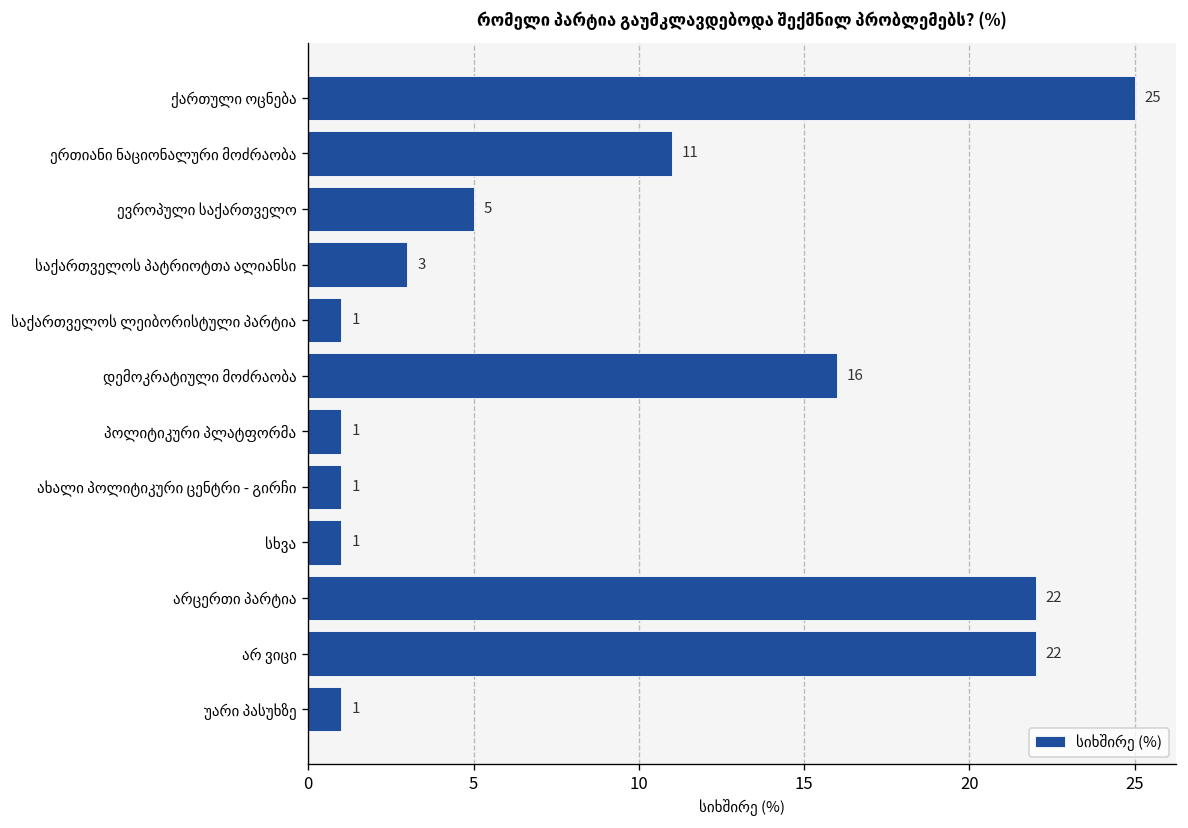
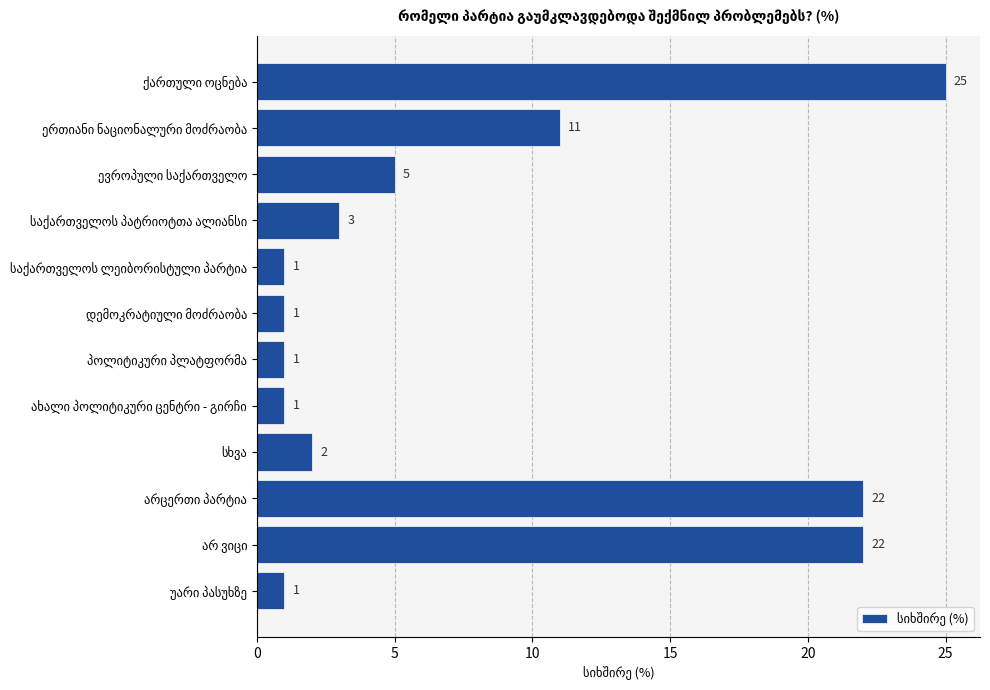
  {
    "ქართული ოცნება": 25,
    "ერთიანი ნაციონალური მოძრაობა": 11,
    "ევროპული საქართველო": 5,
    "საქართველოს პატრიოტთა ალიანსი": 3,
    "საქართველოს ლეიბორისტული პარტია": 1,
-   "დემოკრატიული მოძრაობა": 16,
+   "დემოკრატიული მოძრაობა": 1,
    "პოლიტიკური პლატფორმა": 1,
    "ახალი პოლიტიკური ცენტრი - გირჩი": 1,
-   "სხვა": 1,
+   "სხვა": 2,
    "არცერთი პარტია": 22,
    "არ ვიცი": 22,
    "უარი პასუხზე": 1
  }
